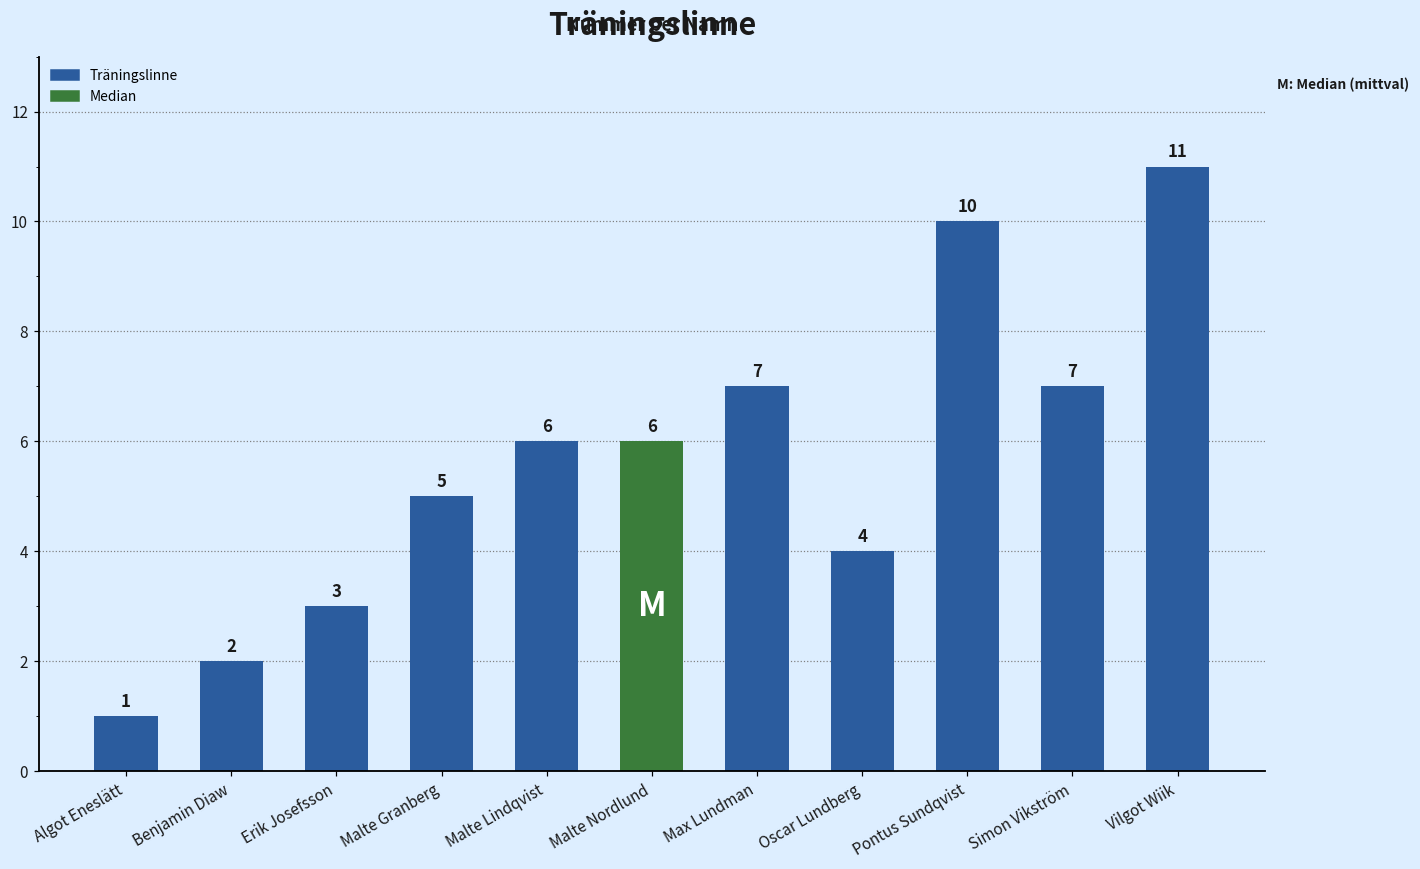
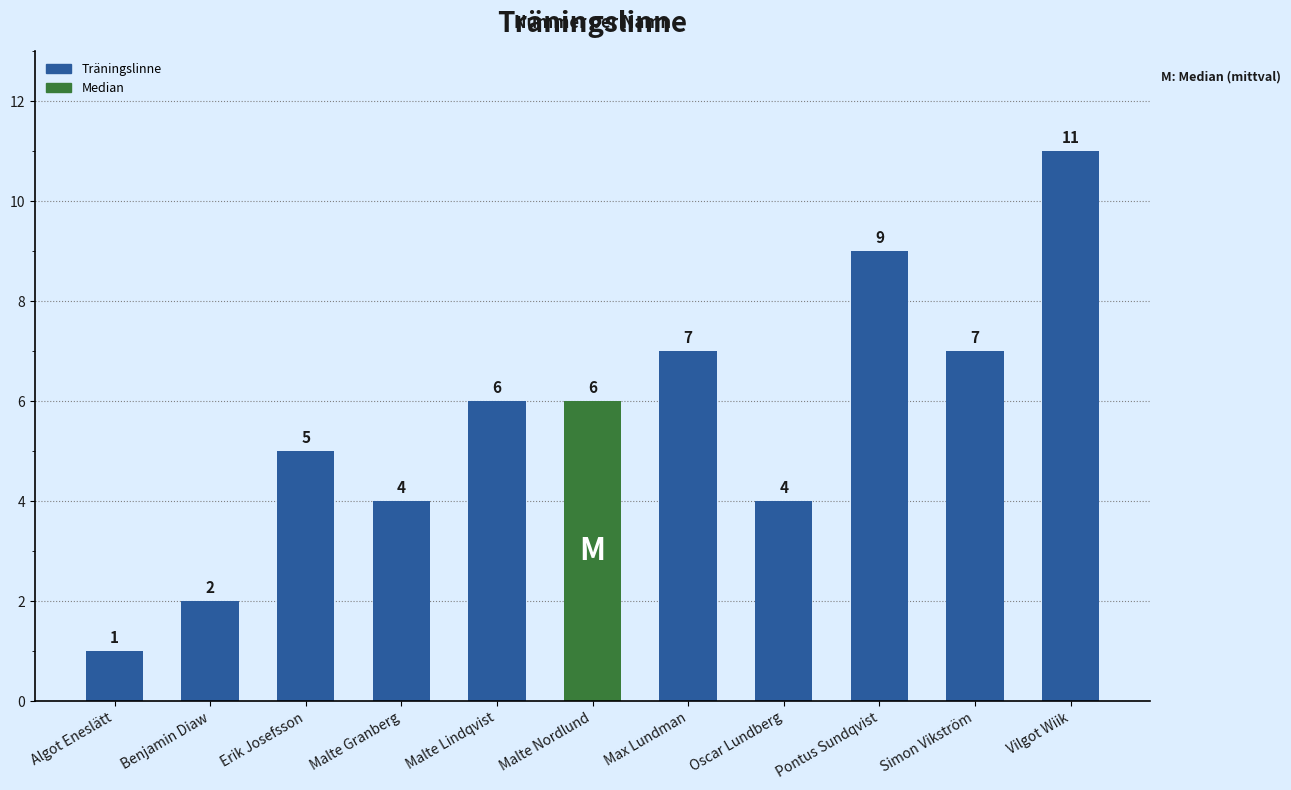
  {
    "Algot Eneslätt": 1,
    "Benjamin Diaw": 2,
-   "Erik Josefsson": 3,
-   "Malte Granberg": 5,
+   "Erik Josefsson": 5,
+   "Malte Granberg": 4,
    "Malte Lindqvist": 6,
    "Malte Nordlund": 6,
    "Max Lundman": 7,
    "Oscar Lundberg": 4,
-   "Pontus Sundqvist": 10,
+   "Pontus Sundqvist": 9,
    "Simon Vikström": 7,
    "Vilgot Wiik": 11
  }
